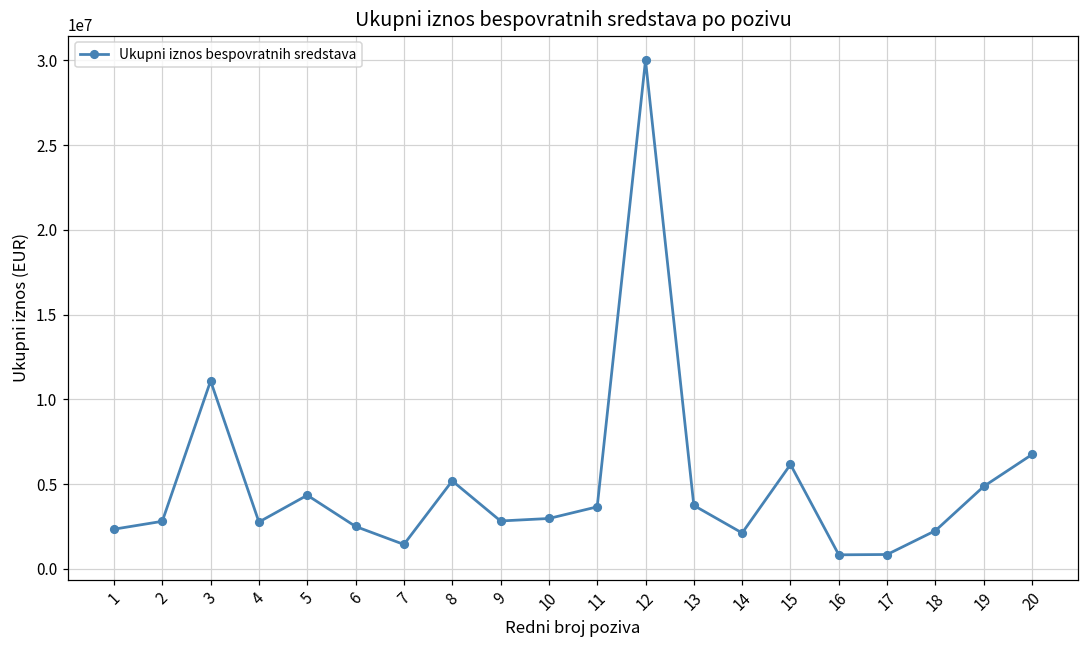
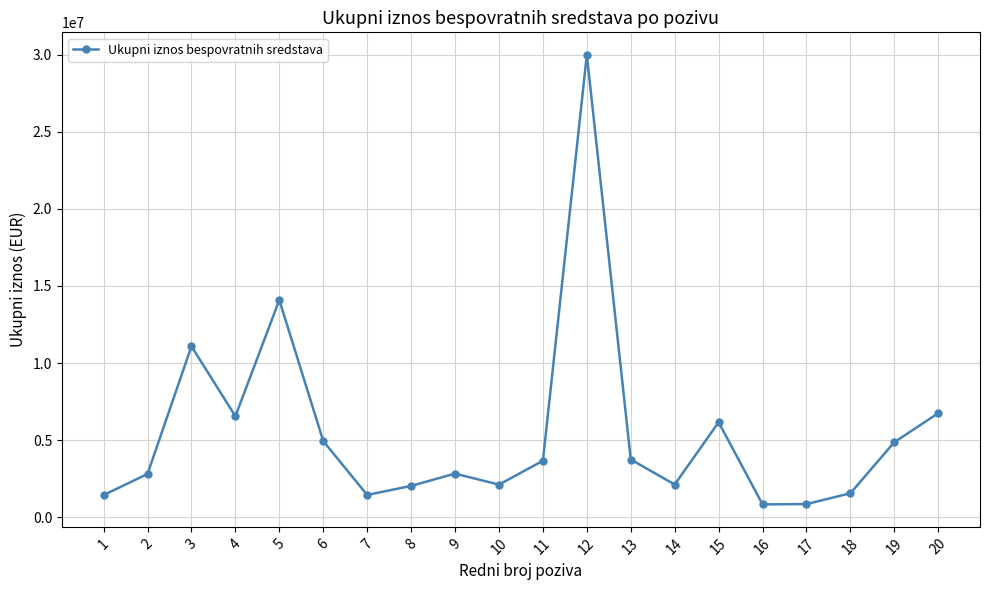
  {
-   "1": 2300000,
+   "1": 1400000,
    "2": 2800000,
    "3": 11100000,
-   "4": 2800000,
-   "5": 4300000,
-   "6": 2500000,
+   "4": 6500000,
+   "5": 14100000,
+   "6": 4900000,
    "7": 1400000,
-   "8": 5200000,
+   "8": 2000000,
    "9": 2800000,
-   "10": 3000000,
+   "10": 2100000,
    "11": 3700000,
    "12": 30000000,
    "13": 3700000,
    "14": 2100000,
    "15": 6200000,
    "16": 800000,
    "17": 800000,
-   "18": 2300000,
+   "18": 1500000,
    "19": 4900000,
    "20": 6700000
  }
